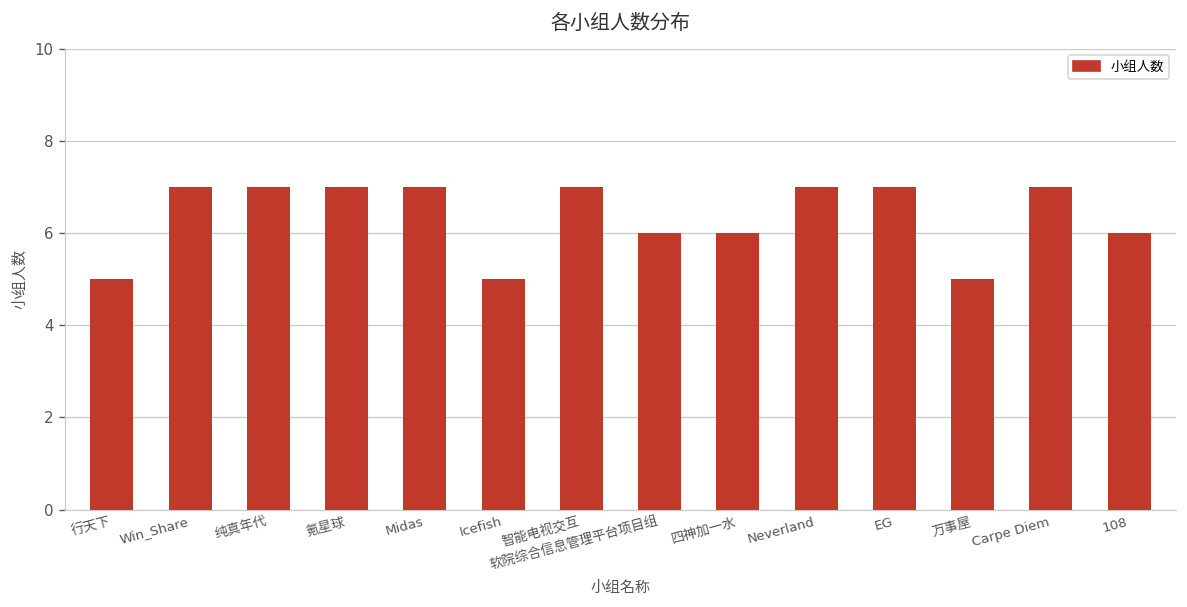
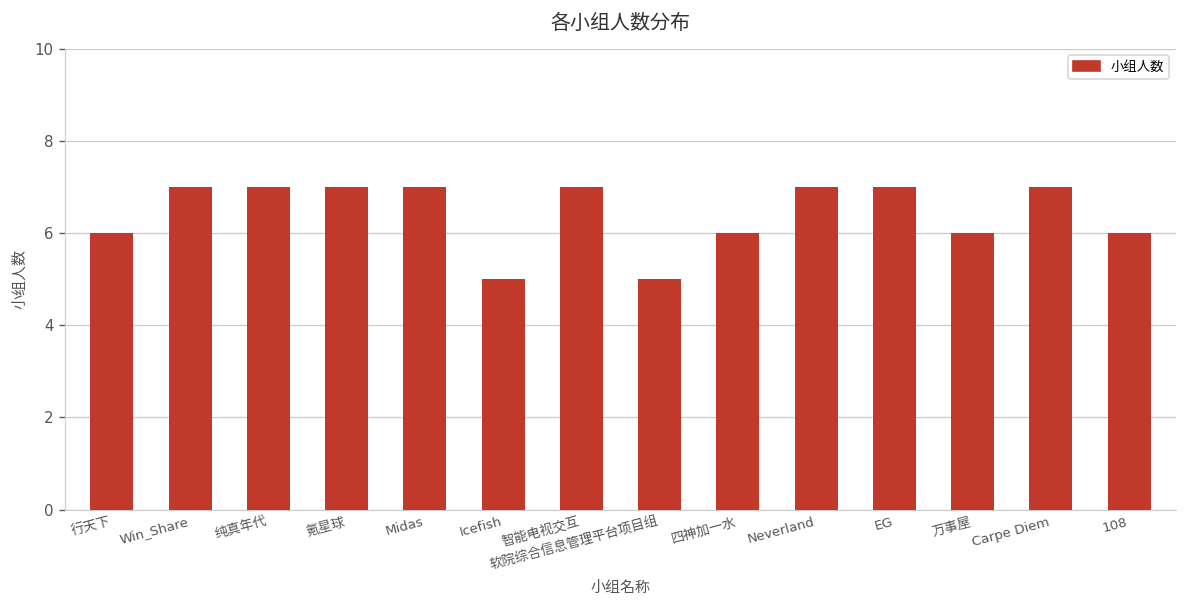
  {
-   "行天下": 5,
+   "行天下": 6,
    "Win_Share": 7,
    "纯真年代": 7,
    "氪星球": 7,
    "Midas": 7,
    "Icefish": 5,
    "智能电视交互": 7,
-   "软院综合信息管理平台项目组": 6,
+   "软院综合信息管理平台项目组": 5,
    "四神加一水": 6,
    "Neverland": 7,
    "EG": 7,
-   "万事屋": 5,
+   "万事屋": 6,
    "Carpe Diem": 7,
    "108": 6
  }
